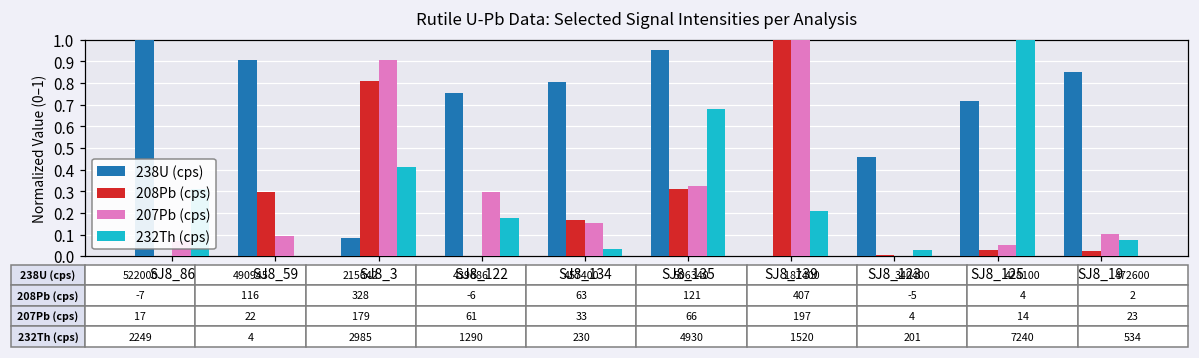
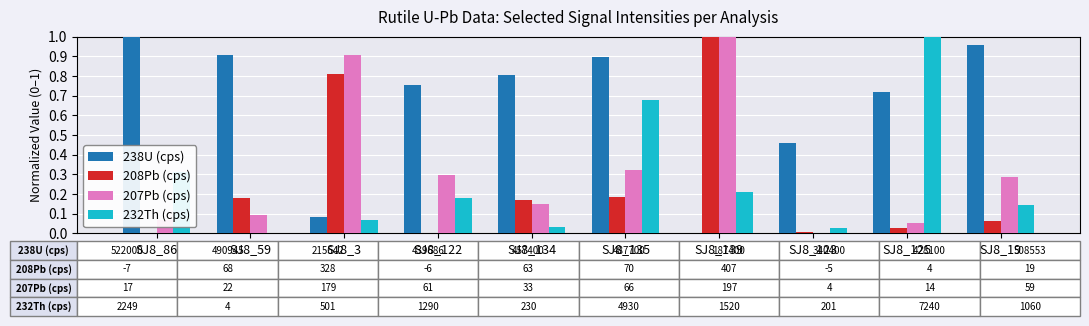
  {
    "238U (cps)": {
-     "SJ8_135": 506340,
-     "SJ8_19": 472600
+     "SJ8_135": 487700,
+     "SJ8_19": 508553
    },
    "208Pb (cps)": {
-     "SJ8_59": 116,
-     "SJ8_135": 121,
-     "SJ8_19": 2
+     "SJ8_59": 68,
+     "SJ8_135": 70,
+     "SJ8_19": 19
    },
    "207Pb (cps)": {
-     "SJ8_19": 23
+     "SJ8_19": 59
    },
    "232Th (cps)": {
-     "SJ8_3": 2985,
-     "SJ8_19": 534
+     "SJ8_3": 501,
+     "SJ8_19": 1060
    }
  }
